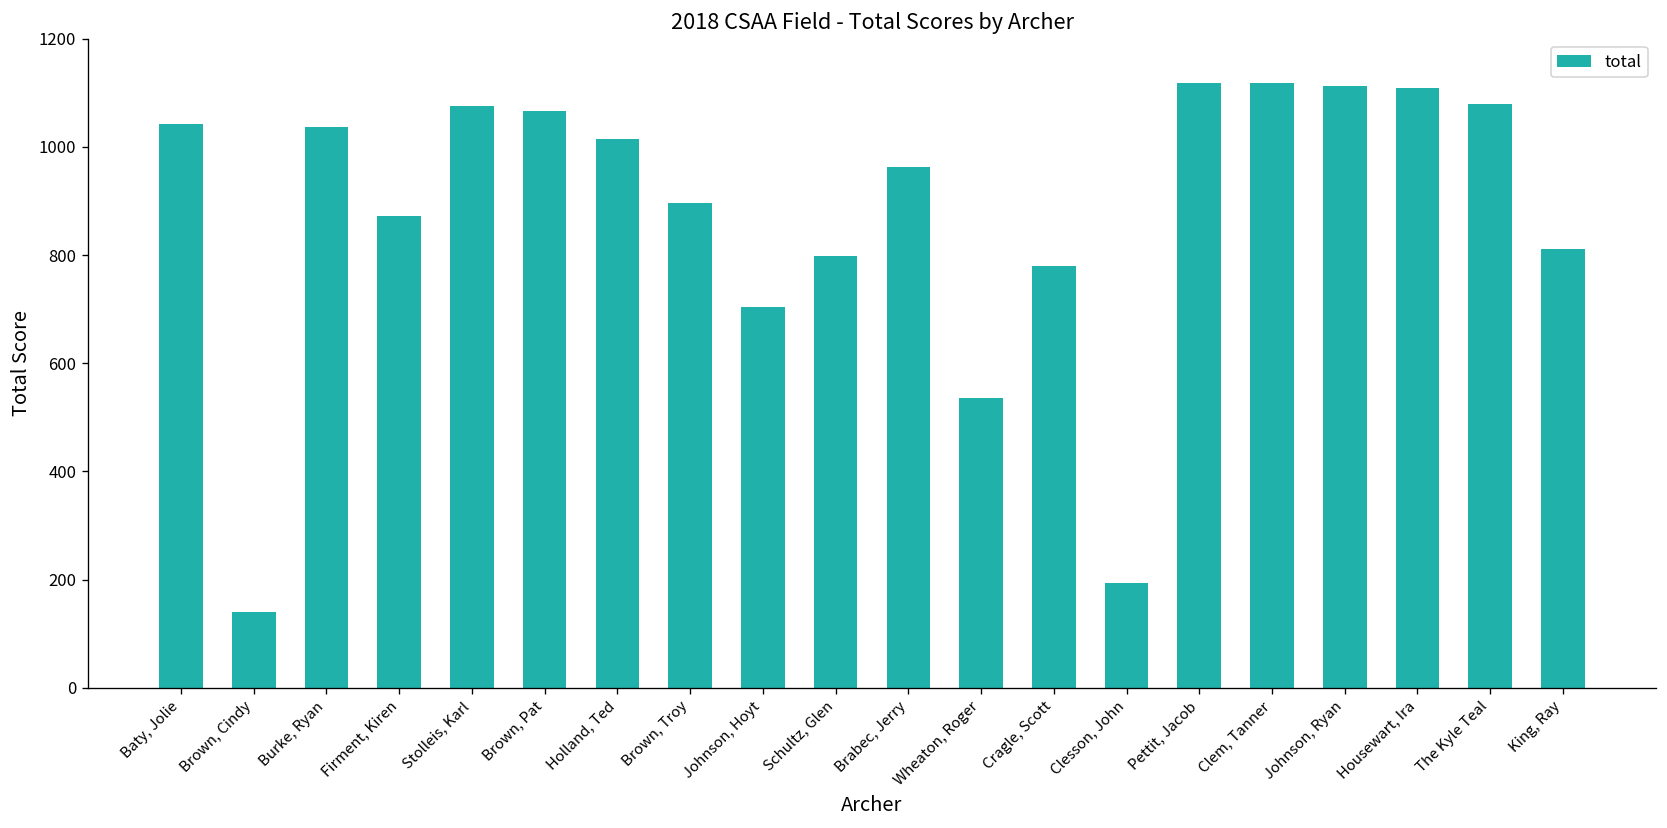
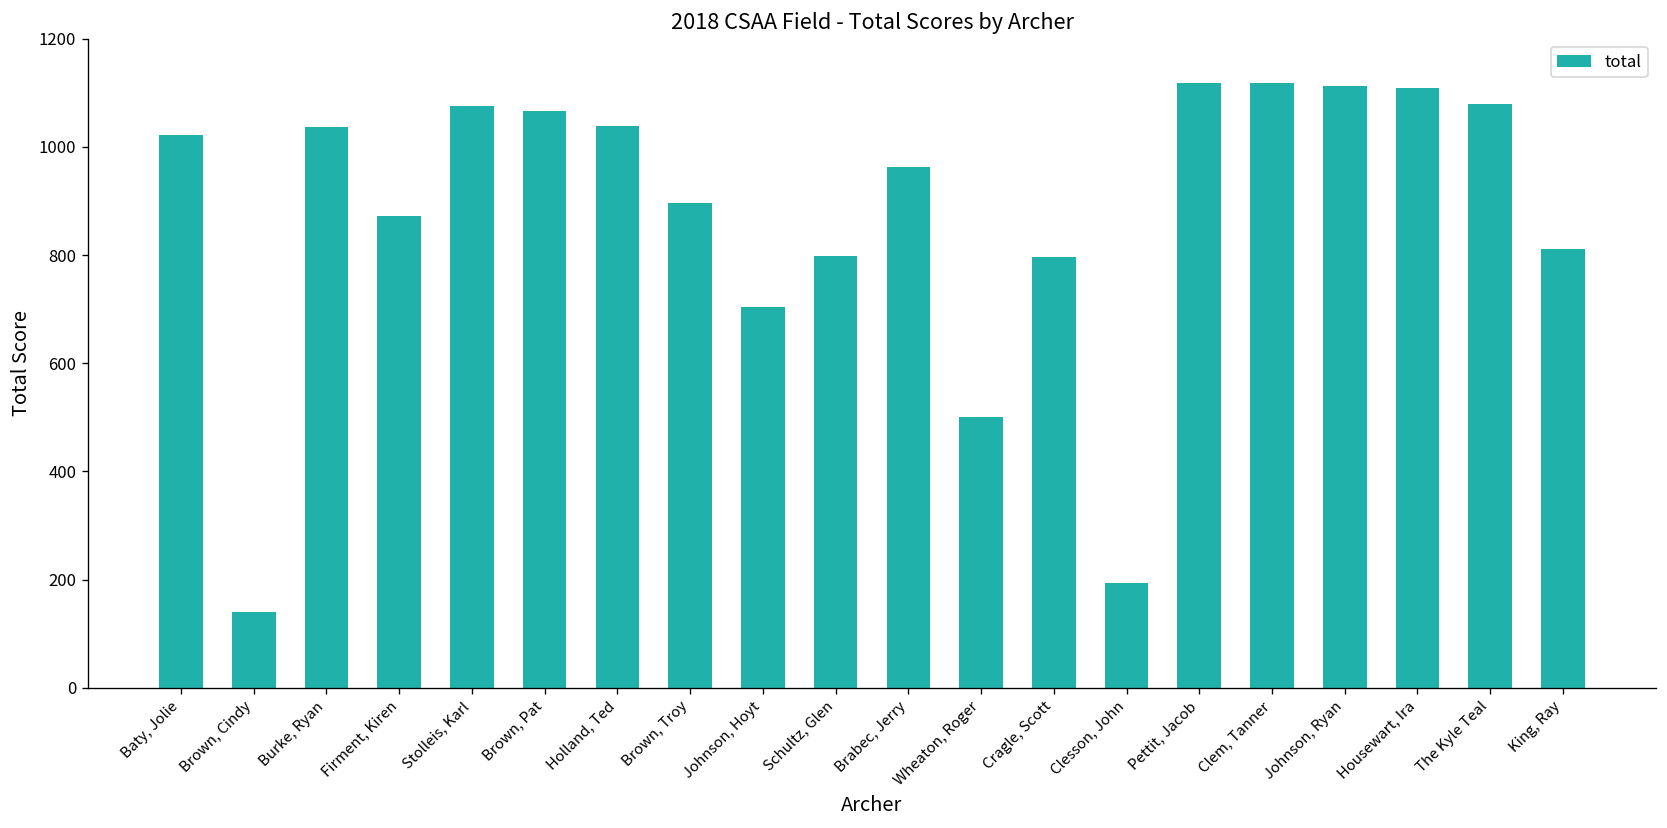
  {
-   "Baty, Jolie": 1040,
+   "Baty, Jolie": 1020,
    "Brown, Cindy": 140,
    "Burke, Ryan": 1040,
    "Firment, Kiren": 870,
    "Stolleis, Karl": 1080,
    "Brown, Pat": 1070,
-   "Holland, Ted": 1010,
+   "Holland, Ted": 1040,
    "Brown, Troy": 900,
    "Johnson, Hoyt": 700,
    "Schultz, Glen": 800,
    "Brabec, Jerry": 960,
-   "Wheaton, Roger": 540,
-   "Cragle, Scott": 780,
+   "Wheaton, Roger": 500,
+   "Cragle, Scott": 800,
    "Clesson, John": 190,
    "Pettit, Jacob": 1120,
    "Clem, Tanner": 1120,
    "Johnson, Ryan": 1110,
    "Housewart, Ira": 1110,
    "The Kyle Teal": 1080,
    "King, Ray": 810
  }
